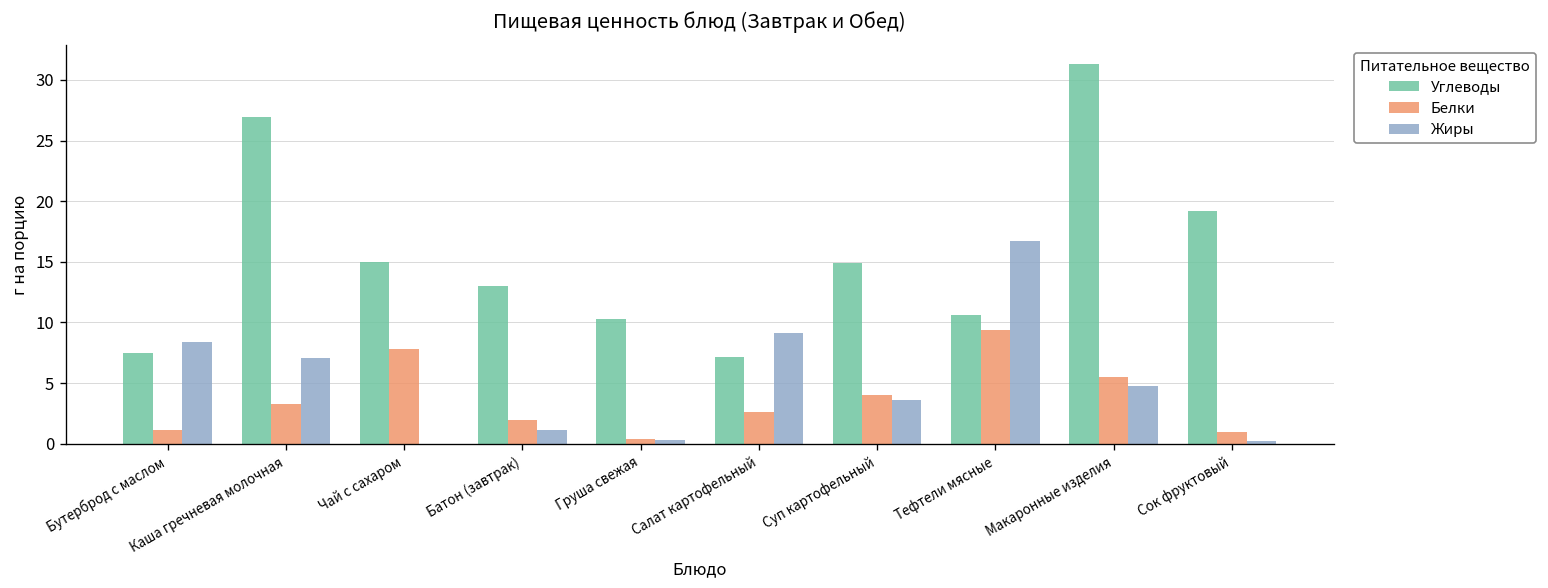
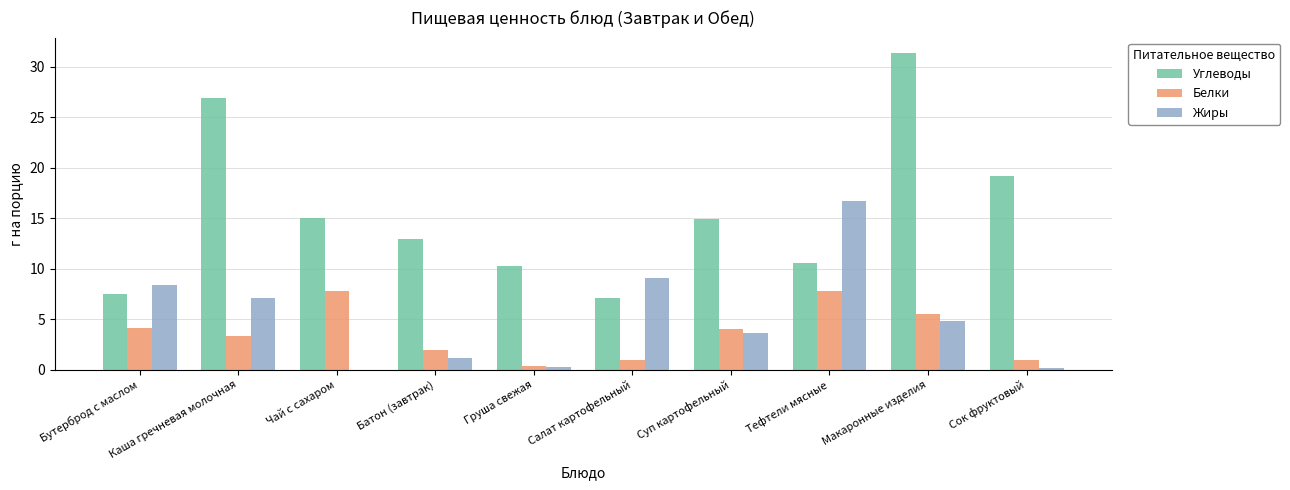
  {
    "Белки": {
-     "Бутерброд с маслом": 1.1,
+     "Бутерброд с маслом": 4.1,
      "Каша гречневая молочная": 3.3,
      "Чай с сахаром": 7.8,
      "Батон (завтрак)": 2.0,
      "Груша свежая": 0.4,
-     "Салат картофельный": 2.6,
+     "Салат картофельный": 1.0,
      "Суп картофельный": 4.0,
-     "Тефтели мясные": 9.4,
+     "Тефтели мясные": 7.8,
      "Макаронные изделия": 5.5,
      "Сок фруктовый": 1.0
    }
  }
